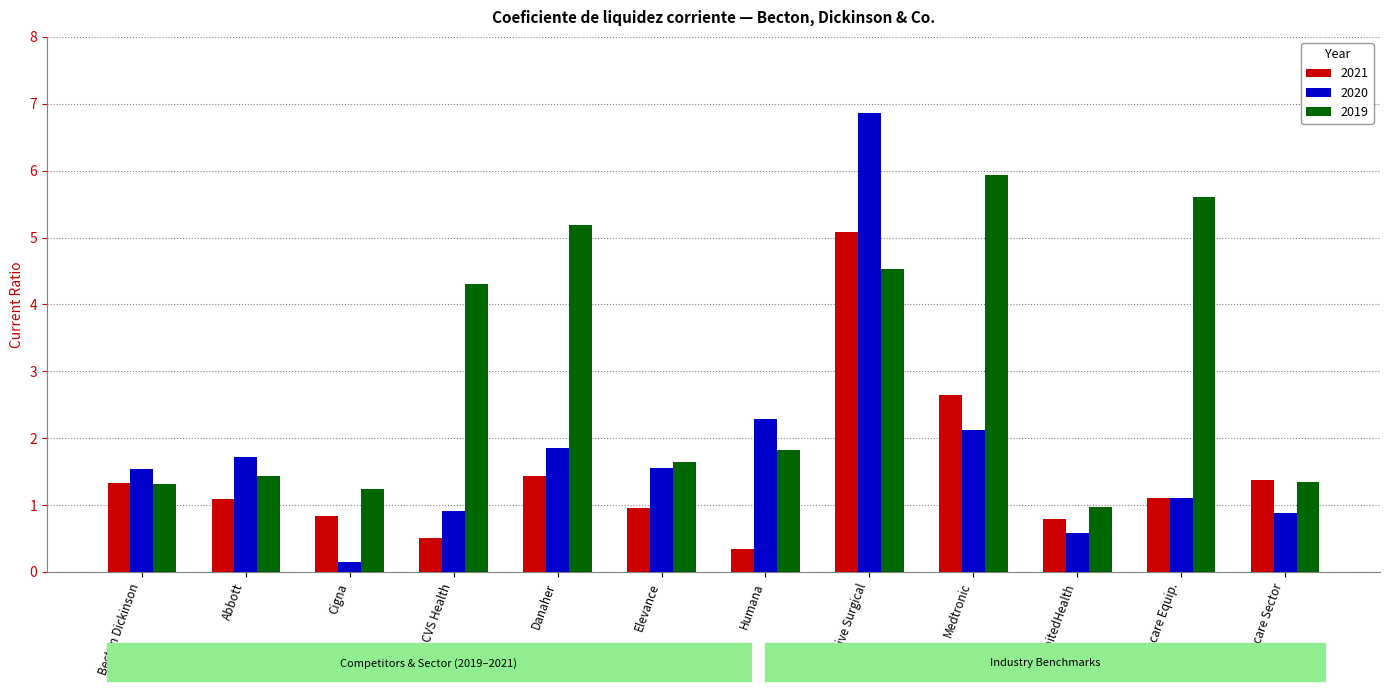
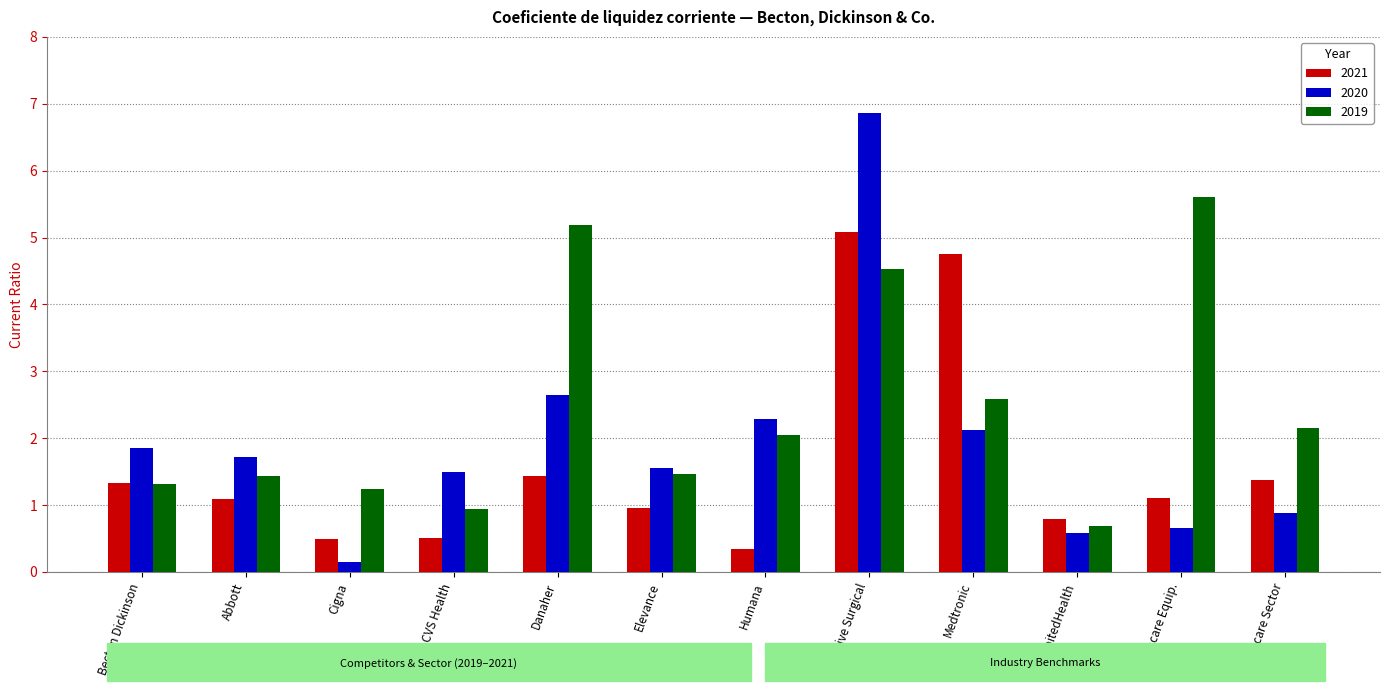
  {
    "2021": {
      "Becton Dickinson": 1.3,
      "Abbott": 1.1,
-     "Cigna": 0.8,
+     "Cigna": 0.5,
      "CVS Health": 0.5,
      "Danaher": 1.4,
      "Elevance": 1.0,
      "Humana": 0.3,
      "Intuitive Surgical": 5.1,
-     "Medtronic": 2.7,
+     "Medtronic": 4.8,
      "UnitedHealth": 0.8,
      "Healthcare Equip.": 1.1,
      "Healthcare Sector": 1.4
    },
    "2020": {
-     "Becton Dickinson": 1.5,
+     "Becton Dickinson": 1.9,
      "Abbott": 1.7,
      "Cigna": 0.2,
-     "CVS Health": 0.9,
-     "Danaher": 1.9,
+     "CVS Health": 1.5,
+     "Danaher": 2.6,
      "Elevance": 1.6,
      "Humana": 2.3,
      "Intuitive Surgical": 6.9,
      "Medtronic": 2.1,
      "UnitedHealth": 0.6,
-     "Healthcare Equip.": 1.1,
+     "Healthcare Equip.": 0.7,
      "Healthcare Sector": 0.9
    },
    "2019": {
      "Becton Dickinson": 1.3,
      "Abbott": 1.4,
      "Cigna": 1.2,
-     "CVS Health": 4.3,
+     "CVS Health": 0.9,
      "Danaher": 5.2,
-     "Elevance": 1.7,
-     "Humana": 1.8,
+     "Elevance": 1.5,
+     "Humana": 2.1,
      "Intuitive Surgical": 4.5,
-     "Medtronic": 5.9,
-     "UnitedHealth": 1.0,
+     "Medtronic": 2.6,
+     "UnitedHealth": 0.7,
      "Healthcare Equip.": 5.6,
-     "Healthcare Sector": 1.3
+     "Healthcare Sector": 2.2
    }
  }
